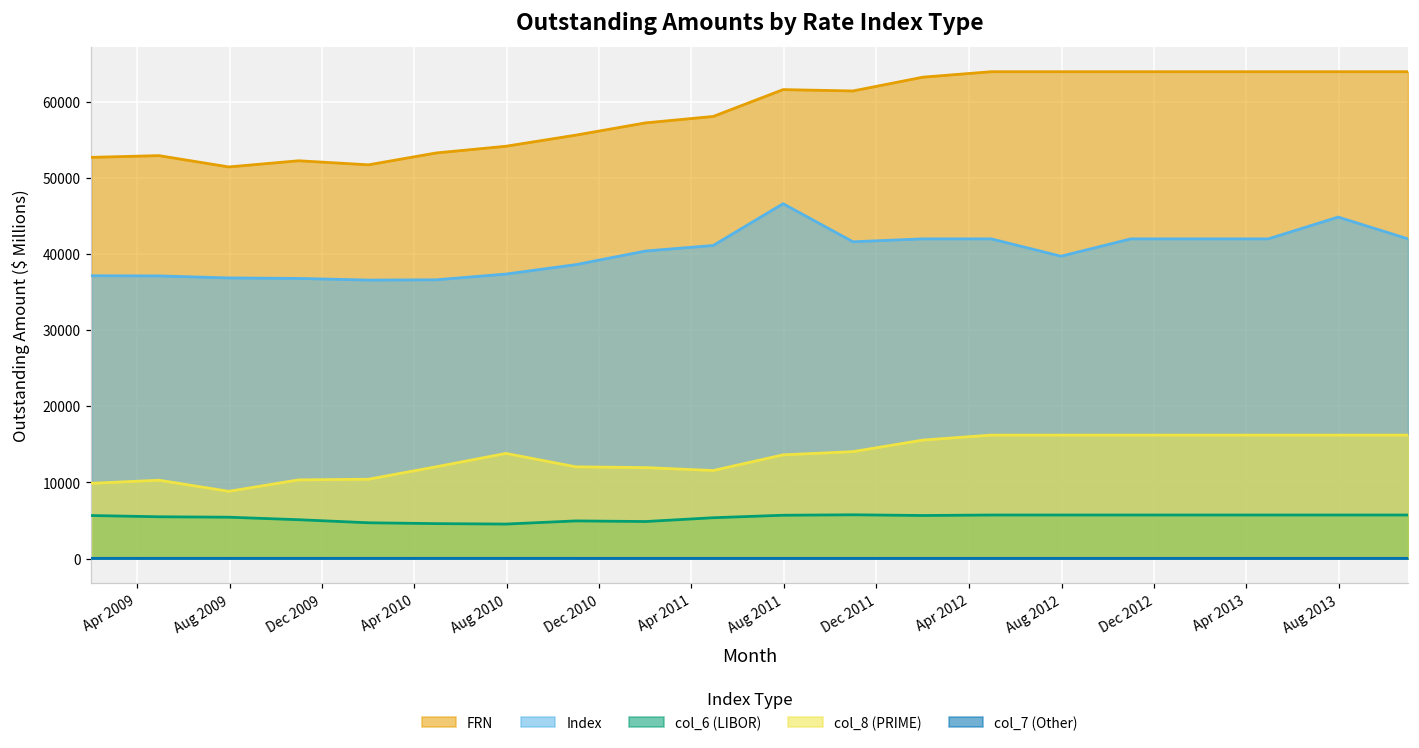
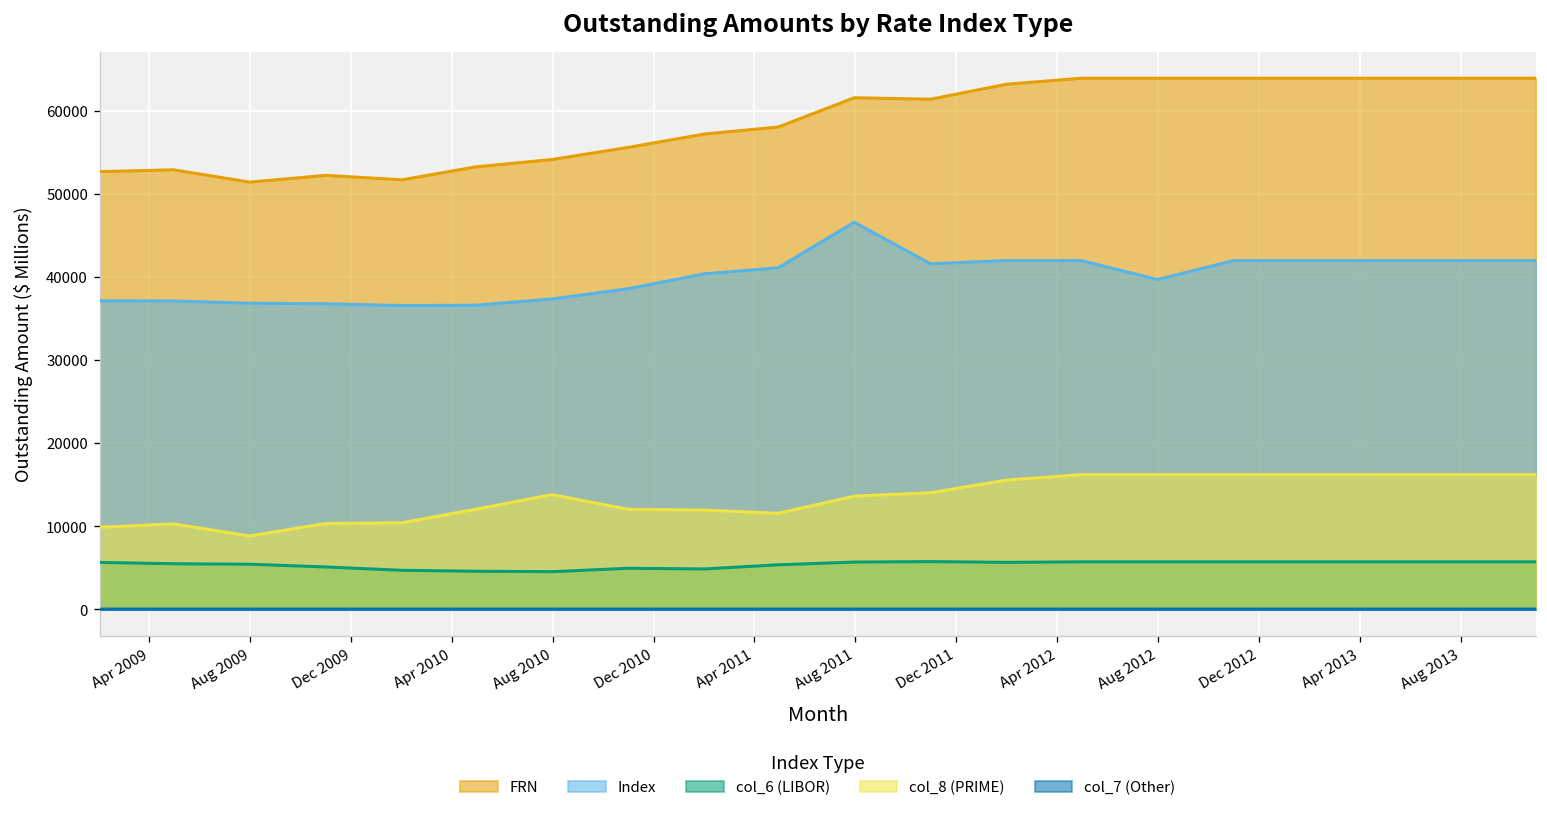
  {
    "FRN": {
      "Aug 2009": 51000,
      "Aug 2010": 54000,
      "Aug 2011": 62000,
      "Aug 2012": 64000,
      "Aug 2013": 64000
    },
    "Index": {
      "Aug 2009": 37000,
      "Aug 2010": 37000,
      "Aug 2011": 47000,
      "Aug 2012": 40000,
-     "Aug 2013": 45000
+     "Aug 2013": 42000
    },
    "col_6 (LIBOR)": {
      "Aug 2009": 5000,
      "Aug 2010": 5000,
      "Aug 2011": 6000,
      "Aug 2012": 6000,
      "Aug 2013": 6000
    },
    "col_8 (PRIME)": {
      "Aug 2009": 9000,
      "Aug 2010": 14000,
      "Aug 2011": 14000,
      "Aug 2012": 16000,
      "Aug 2013": 16000
    },
    "col_7 (Other)": {
      "Aug 2009": 0,
      "Aug 2010": 0,
      "Aug 2011": 0,
      "Aug 2012": 0,
      "Aug 2013": 0
    }
  }
